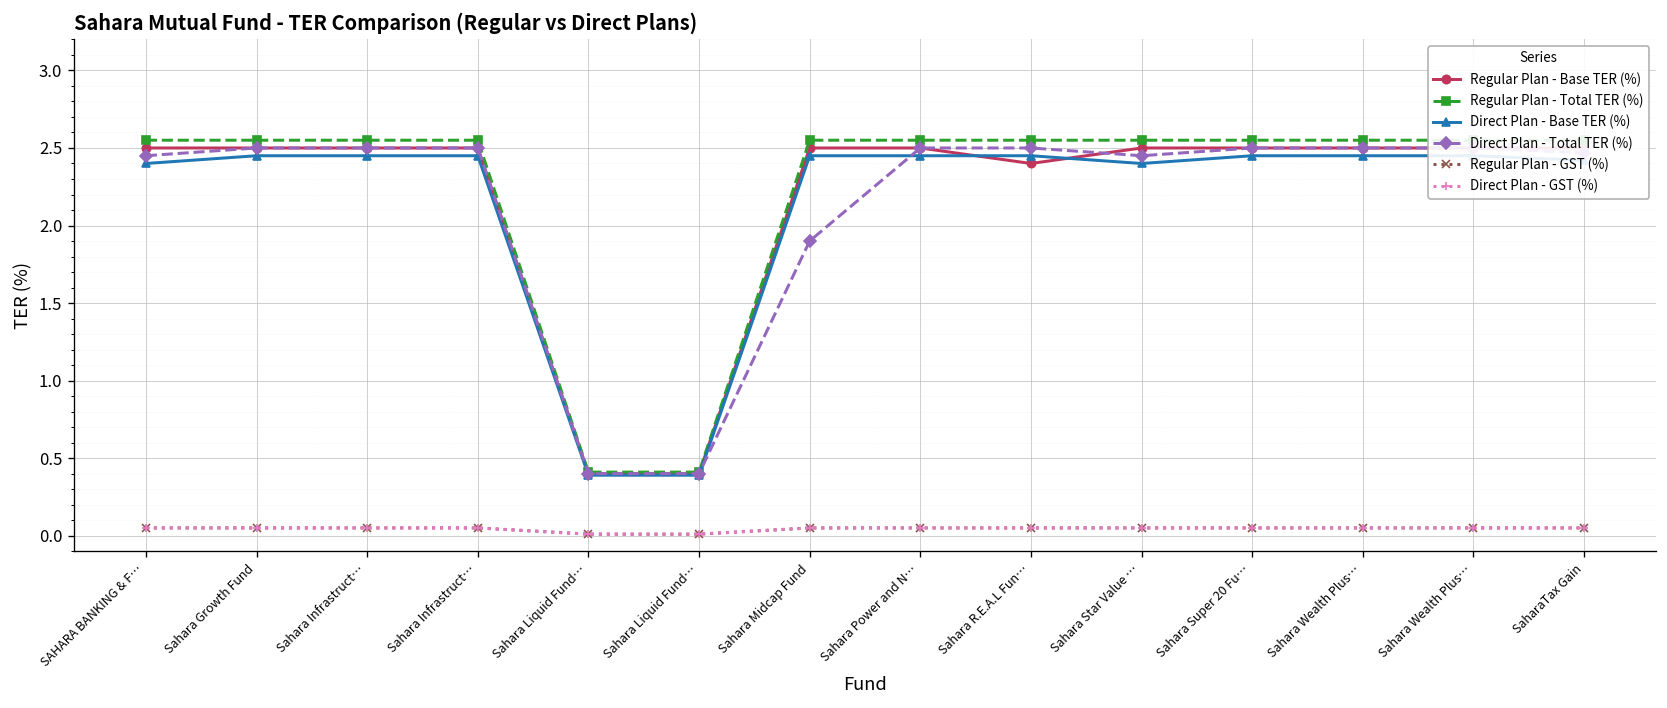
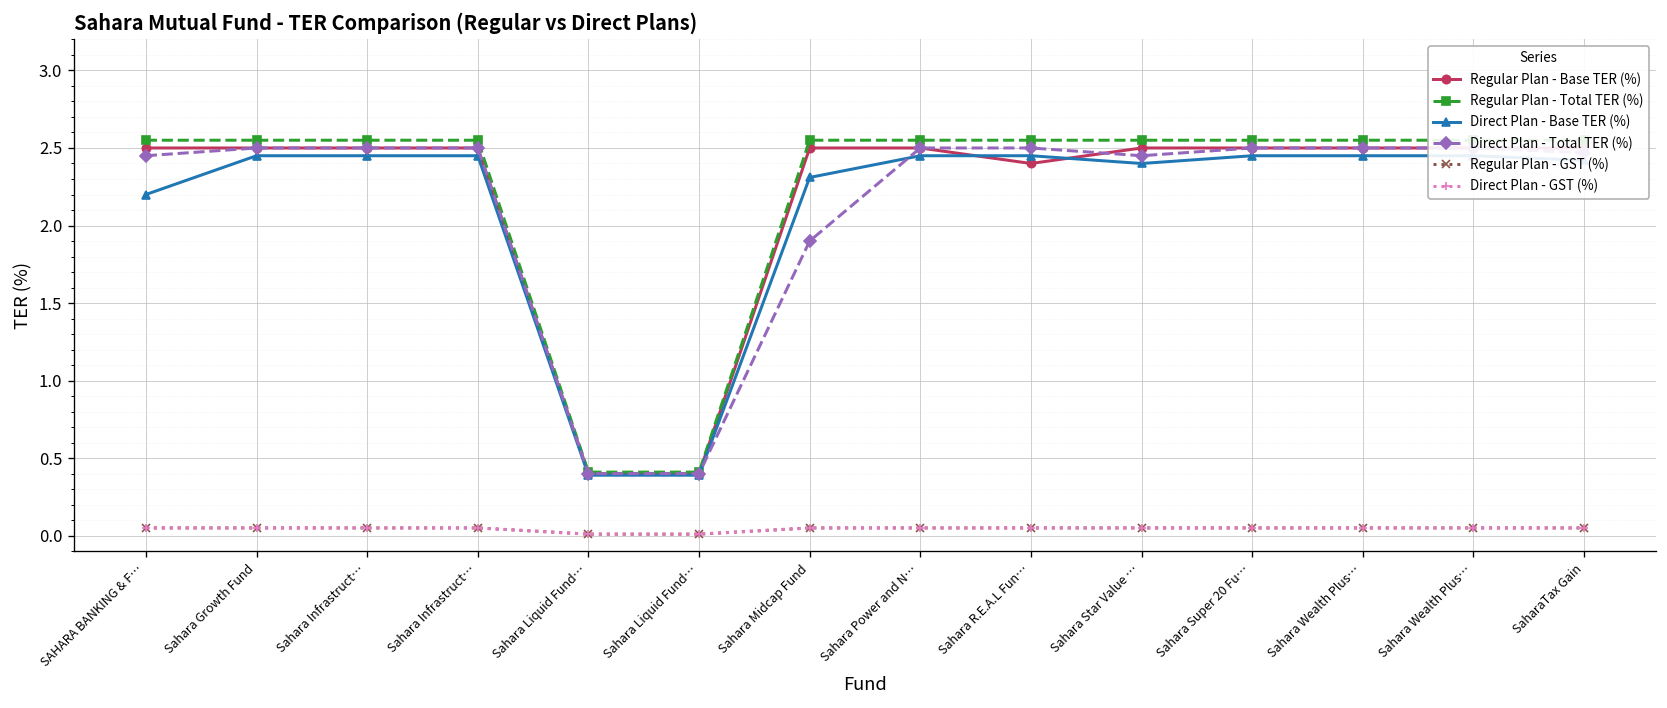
  {
    "Regular Plan - Base TER (%)": {
      "SAHARA BANKING & F…": 2.50,
      "Sahara Midcap Fund": 2.50,
      "Sahara R.E.A.L Fun…": 2.40,
      "Sahara Star Value …": 2.50
    },
    "Regular Plan - Total TER (%)": {
      "SAHARA BANKING & F…": 2.55,
      "Sahara Growth Fund": 2.55,
      "Sahara Midcap Fund": 2.55,
      "Sahara Power and N…": 2.55,
      "Sahara R.E.A.L Fun…": 2.55,
      "Sahara Star Value …": 2.55,
      "Sahara Super 20 Fu…": 2.55
    },
    "Direct Plan - Base TER (%)": {
-     "SAHARA BANKING & F…": 2.4,
+     "SAHARA BANKING & F…": 2.2,
      "Sahara Growth Fund": 2.45,
-     "Sahara Midcap Fund": 2.45,
+     "Sahara Midcap Fund": 2.31,
      "Sahara Power and N…": 2.45,
      "Sahara R.E.A.L Fun…": 2.45,
      "Sahara Star Value …": 2.40,
      "Sahara Super 20 Fu…": 2.45
    },
    "Direct Plan - Total TER (%)": {
      "SAHARA BANKING & F…": 2.45,
      "Sahara Midcap Fund": 1.90,
      "Sahara R.E.A.L Fun…": 2.50,
      "Sahara Star Value …": 2.45
    },
    "Direct Plan - GST (%)": {
      "SAHARA BANKING & F…": 0.05,
      "Sahara Growth Fund": 0.05,
      "Sahara Midcap Fund": 0.05,
      "Sahara Power and N…": 0.05,
      "Sahara R.E.A.L Fun…": 0.05,
      "Sahara Star Value …": 0.05,
      "Sahara Super 20 Fu…": 0.05,
      "SaharaTax Gain": 0.05
    }
  }
